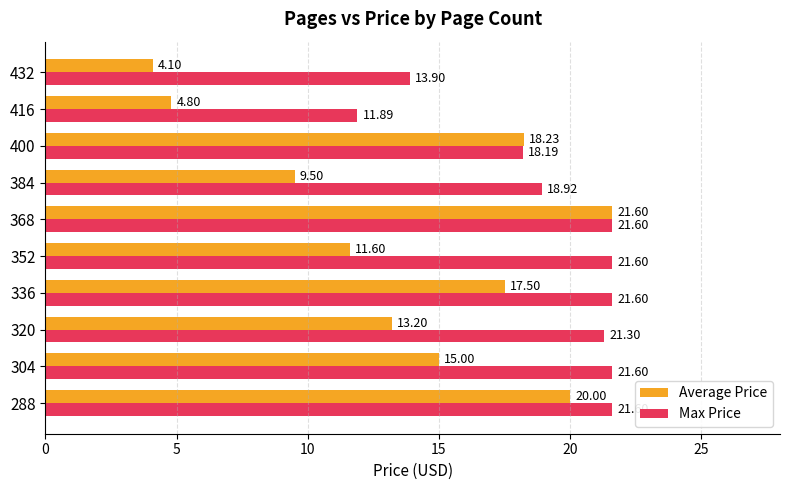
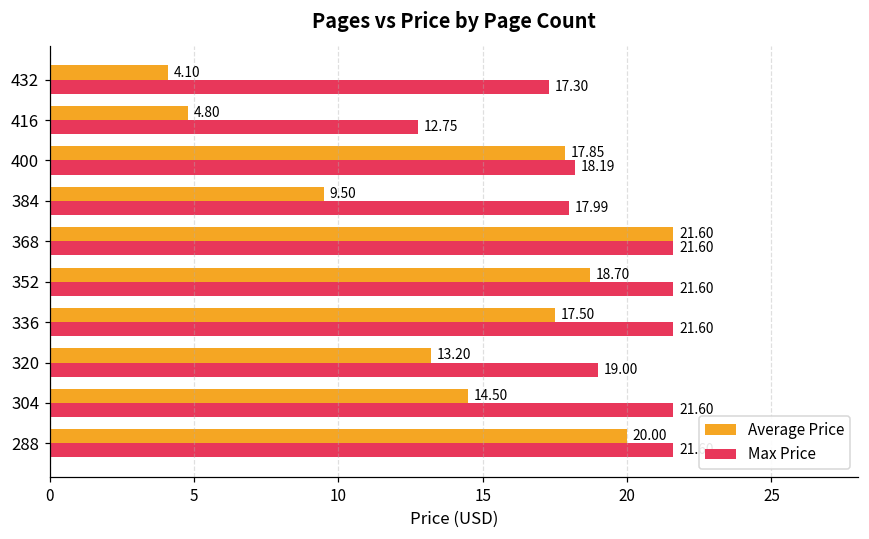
  {
    "Average Price": {
      "432": 4.10,
      "416": 4.80,
-     "400": 18.23,
+     "400": 17.85,
      "384": 9.50,
      "368": 21.60,
-     "352": 11.60,
+     "352": 18.70,
      "336": 17.50,
      "320": 13.20,
-     "304": 15.00,
+     "304": 14.50,
      "288": 20.00
    },
    "Max Price": {
-     "432": 13.90,
-     "416": 11.89,
+     "432": 17.30,
+     "416": 12.75,
      "400": 18.19,
-     "384": 18.92,
+     "384": 17.99,
      "368": 21.60,
      "352": 21.60,
      "336": 21.60,
-     "320": 21.30,
+     "320": 19.00,
      "304": 21.60
    }
  }
